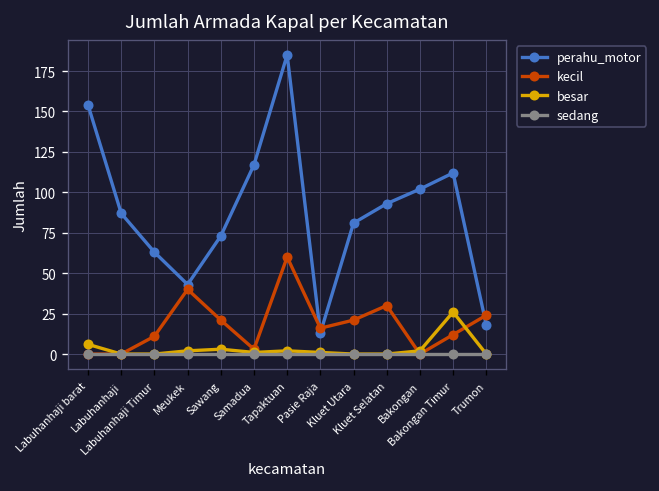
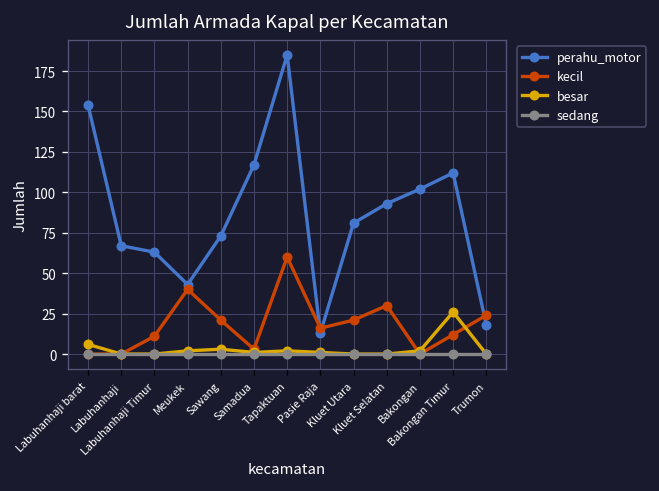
  {
    "perahu_motor": {
      "Labuhanhaji barat": 154,
-     "Labuhanhaji": 87,
+     "Labuhanhaji": 67,
      "Labuhanhaji Timur": 63,
      "Meukek": 43,
      "Sawang": 73,
      "Samadua": 117,
      "Tapaktuan": 185,
      "Pasie Raja": 13,
      "Kluet Utara": 81,
      "Kluet Selatan": 93,
      "Bakongan": 102,
      "Bakongan Timur": 112,
      "Trumon": 18
    },
    "kecil": {
      "Labuhanhaji Timur": 11,
      "Meukek": 40,
      "Sawang": 21,
      "Samadua": 3,
      "Tapaktuan": 60,
      "Pasie Raja": 16,
      "Kluet Utara": 21,
      "Kluet Selatan": 30,
      "Bakongan Timur": 12,
      "Trumon": 24
    },
    "besar": {
      "Labuhanhaji barat": 6,
      "Meukek": 2,
      "Sawang": 3,
      "Tapaktuan": 2,
      "Bakongan": 2,
      "Bakongan Timur": 26
    },
    "sedang": {
      "Meukek": 0,
      "Sawang": 0,
      "Tapaktuan": 0,
      "Bakongan Timur": 0
    }
  }
